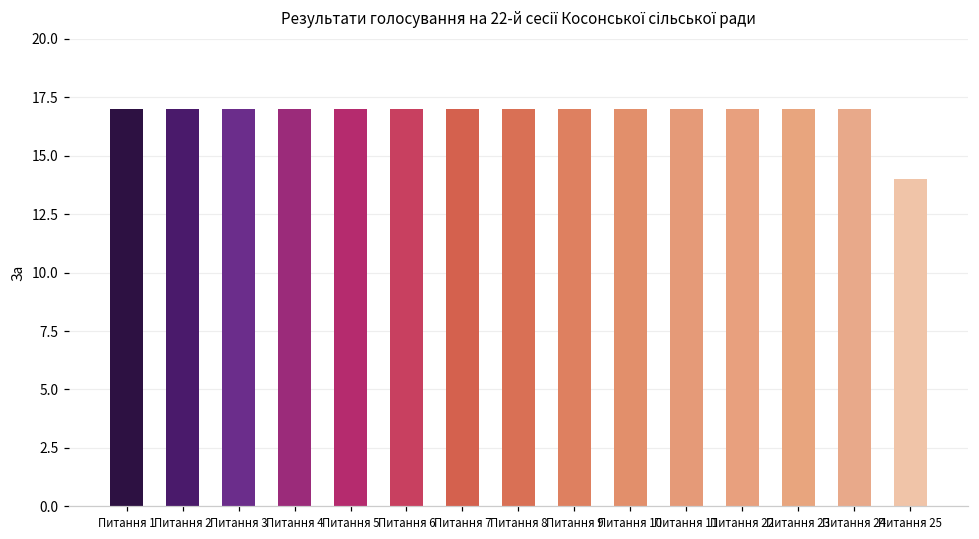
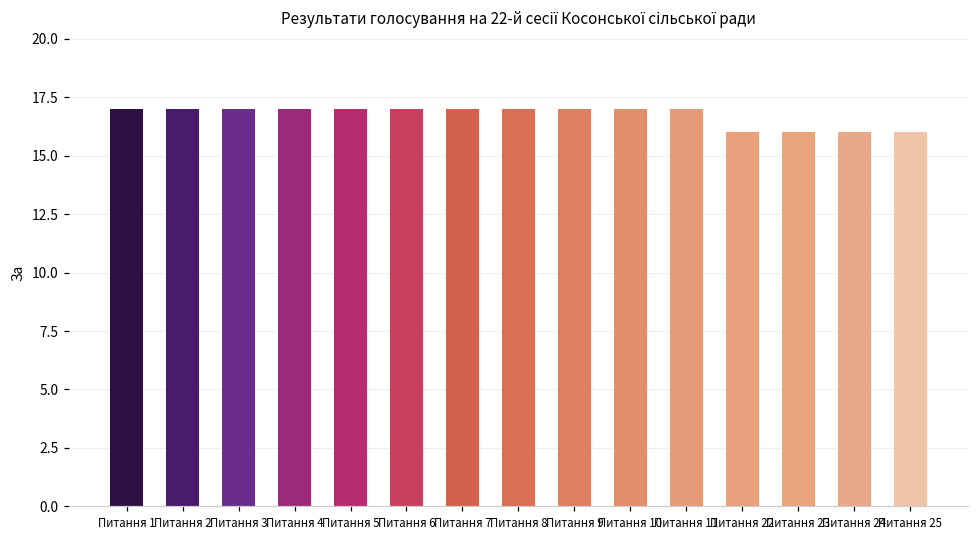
  {
    "Питання 1": 17,
    "Питання 2": 17,
    "Питання 3": 17,
    "Питання 4": 17,
    "Питання 5": 17,
    "Питання 6": 17,
    "Питання 7": 17,
    "Питання 8": 17,
    "Питання 9": 17,
    "Питання 10": 17,
    "Питання 11": 17,
-   "Питання 22": 17,
-   "Питання 23": 17,
-   "Питання 24": 17,
-   "Питання 25": 14
+   "Питання 22": 16,
+   "Питання 23": 16,
+   "Питання 24": 16,
+   "Питання 25": 16
  }
